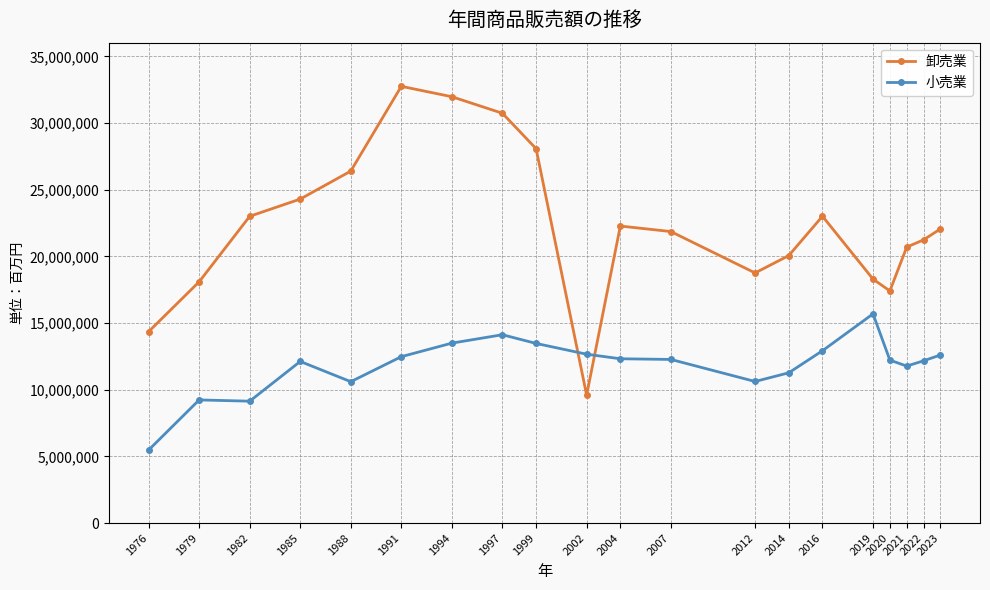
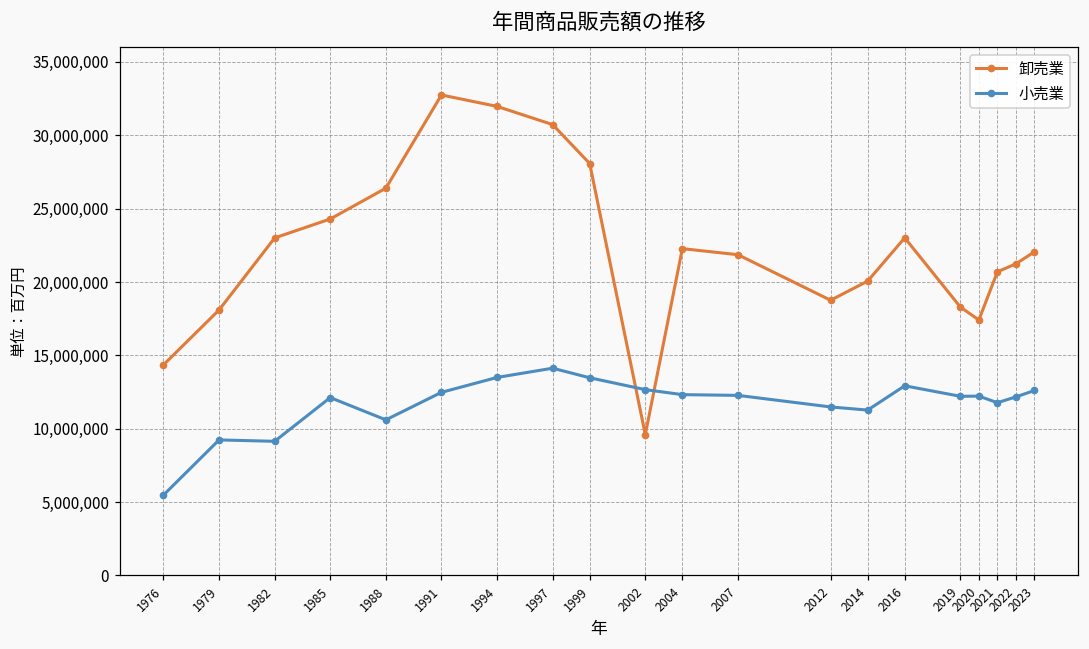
  {
    "卸売業": {
      "1976": "14,400,000",
      "1979": "18,100,000",
      "1982": "23,000,000",
      "1985": "24,300,000",
      "1988": "26,400,000",
      "1991": "32,700,000",
      "1994": "32,000,000",
      "1997": "30,700,000",
      "1999": "28,100,000",
      "2002": "9,600,000",
      "2004": "22,300,000",
      "2007": "21,900,000",
      "2012": "18,800,000",
      "2014": "20,100,000",
      "2016": "23,000,000",
      "2019": "18,300,000",
      "2020": "17,400,000",
      "2021": "20,700,000",
      "2022": "21,200,000",
      "2023": "22,100,000"
    },
    "小売業": {
      "1976": "5,500,000",
      "1979": "9,200,000",
      "1982": "9,100,000",
      "1985": "12,100,000",
      "1988": "10,600,000",
      "1991": "12,500,000",
      "1994": "13,500,000",
      "1997": "14,100,000",
      "1999": "13,500,000",
      "2002": "12,700,000",
      "2004": "12,300,000",
      "2007": "12,300,000",
-     "2012": "10,600,000",
+     "2012": "11,500,000",
      "2014": "11,300,000",
      "2016": "12,900,000",
-     "2019": "15,700,000",
+     "2019": "12,200,000",
      "2020": "12,200,000",
      "2021": "11,800,000",
      "2022": "12,200,000",
      "2023": "12,600,000"
    }
  }
